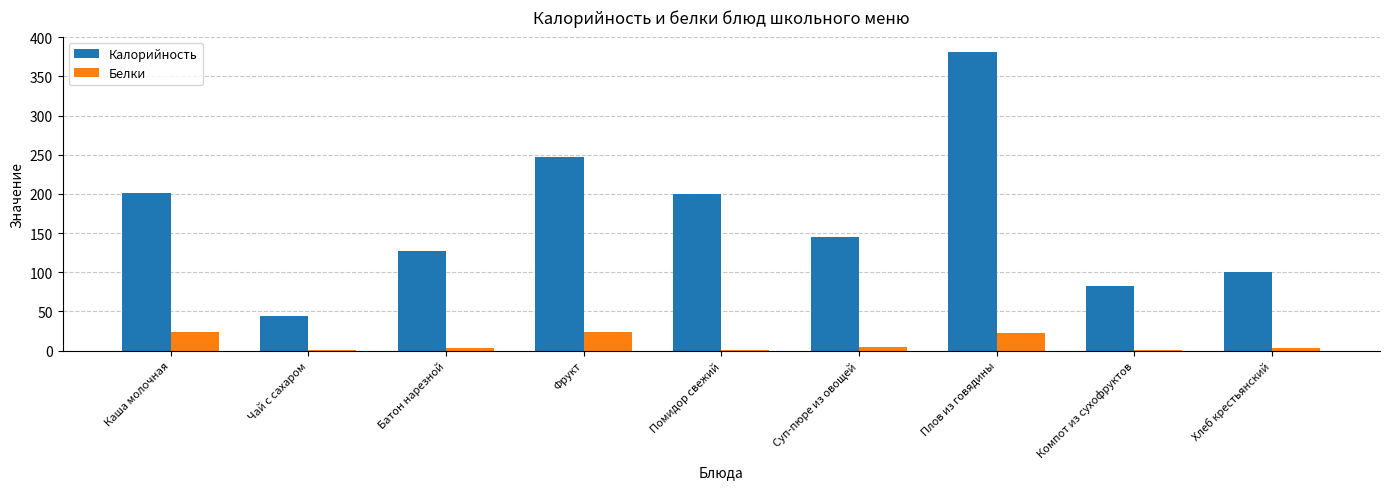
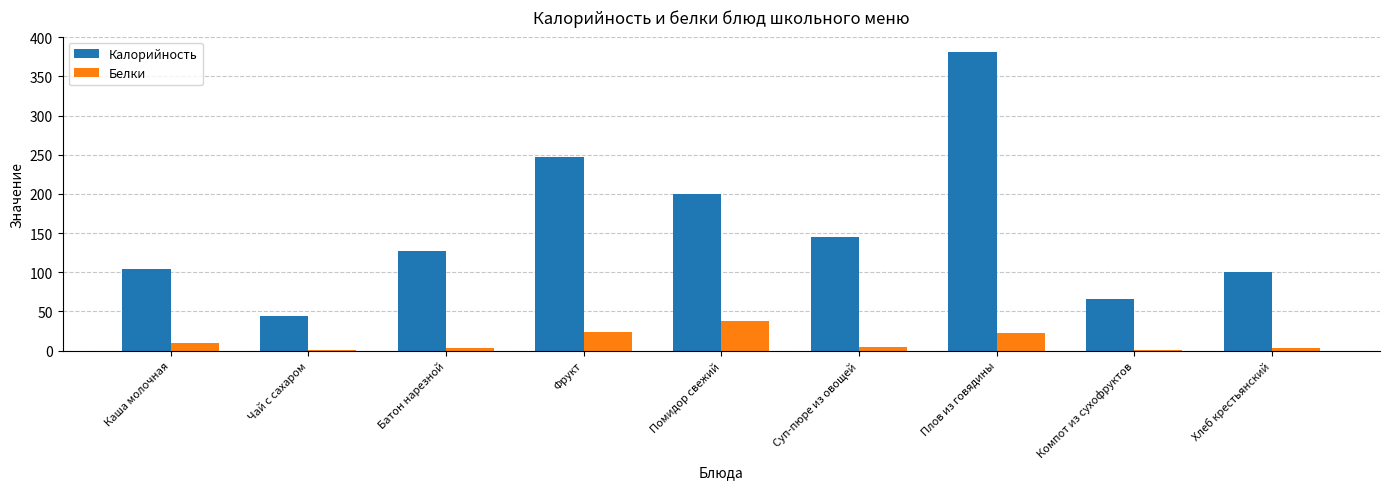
  {
    "Калорийность": {
-     "Каша молочная": 200,
+     "Каша молочная": 100,
      "Чай с сахаром": 40,
      "Батон нарезной": 130,
      "Фрукт": 250,
      "Помидор свежий": 200,
      "Суп-пюре из овощей": 150,
      "Плов из говядины": 380,
-     "Компот из сухофруктов": 80,
+     "Компот из сухофруктов": 70,
      "Хлеб крестьянский": 100
    },
    "Белки": {
-     "Каша молочная": 20,
+     "Каша молочная": 10,
      "Батон нарезной": 0,
      "Фрукт": 20,
-     "Помидор свежий": 0,
+     "Помидор свежий": 40,
      "Суп-пюре из овощей": 0,
      "Плов из говядины": 20,
      "Хлеб крестьянский": 0
    }
  }
